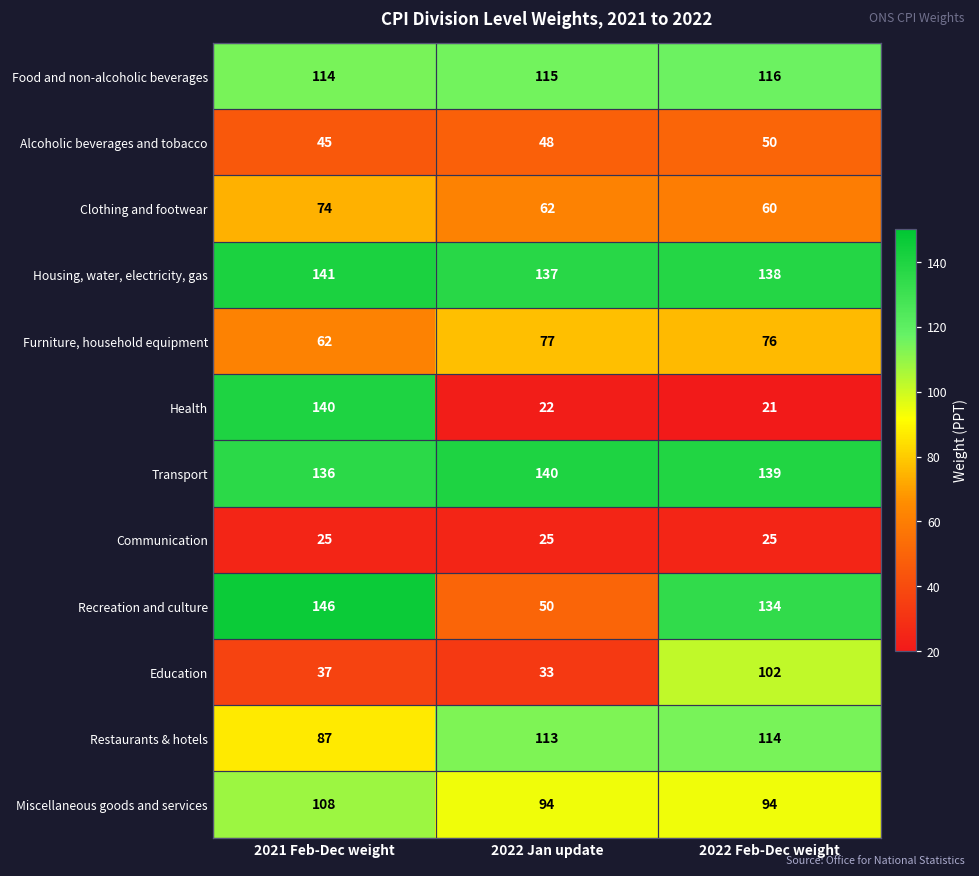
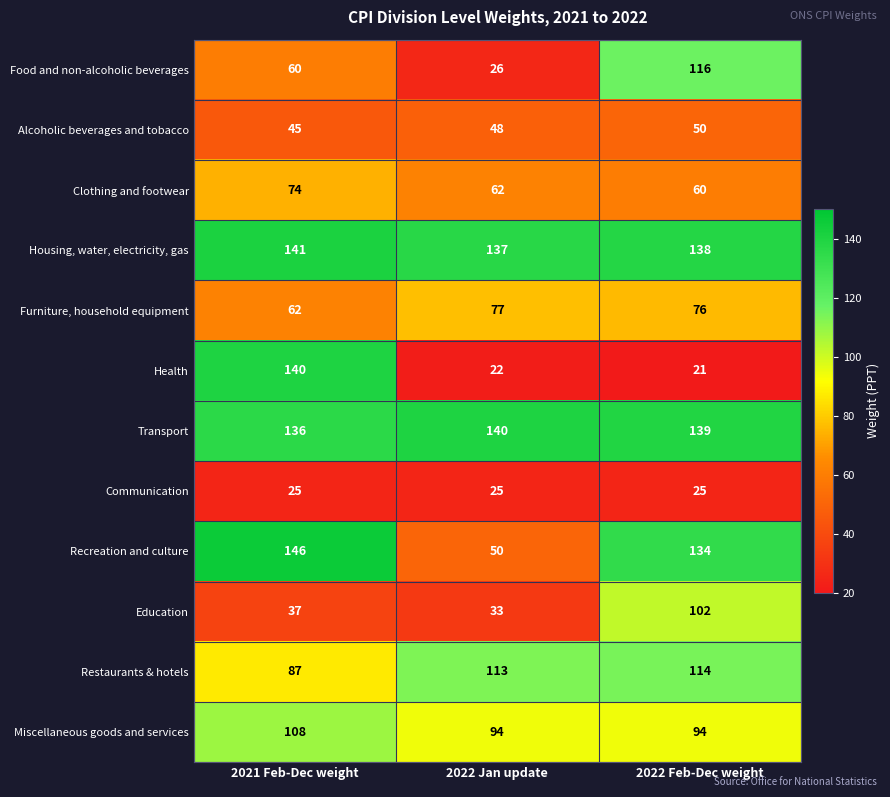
  {
    "Food and non-alcoholic beverages": {
-     "2021 Feb-Dec weight": 114,
-     "2022 Jan update": 115,
+     "2021 Feb-Dec weight": 60,
+     "2022 Jan update": 26,
      "2022 Feb-Dec weight": 116
    },
    "Alcoholic beverages and tobacco": {
      "2021 Feb-Dec weight": 45,
      "2022 Jan update": 48,
      "2022 Feb-Dec weight": 50
    },
    "Clothing and footwear": {
      "2021 Feb-Dec weight": 74,
      "2022 Jan update": 62,
      "2022 Feb-Dec weight": 60
    },
    "Housing, water, electricity, gas": {
      "2021 Feb-Dec weight": 141,
      "2022 Jan update": 137,
      "2022 Feb-Dec weight": 138
    },
    "Furniture, household equipment": {
      "2021 Feb-Dec weight": 62,
      "2022 Jan update": 77,
      "2022 Feb-Dec weight": 76
    },
    "Health": {
      "2021 Feb-Dec weight": 140,
      "2022 Jan update": 22,
      "2022 Feb-Dec weight": 21
    },
    "Transport": {
      "2021 Feb-Dec weight": 136,
      "2022 Jan update": 140,
      "2022 Feb-Dec weight": 139
    },
    "Communication": {
      "2021 Feb-Dec weight": 25,
      "2022 Jan update": 25,
      "2022 Feb-Dec weight": 25
    },
    "Recreation and culture": {
      "2021 Feb-Dec weight": 146,
      "2022 Jan update": 50,
      "2022 Feb-Dec weight": 134
    },
    "Education": {
      "2021 Feb-Dec weight": 37,
      "2022 Jan update": 33,
      "2022 Feb-Dec weight": 102
    },
    "Restaurants & hotels": {
      "2021 Feb-Dec weight": 87,
      "2022 Jan update": 113,
      "2022 Feb-Dec weight": 114
    },
    "Miscellaneous goods and services": {
      "2021 Feb-Dec weight": 108,
      "2022 Jan update": 94,
      "2022 Feb-Dec weight": 94
    }
  }
